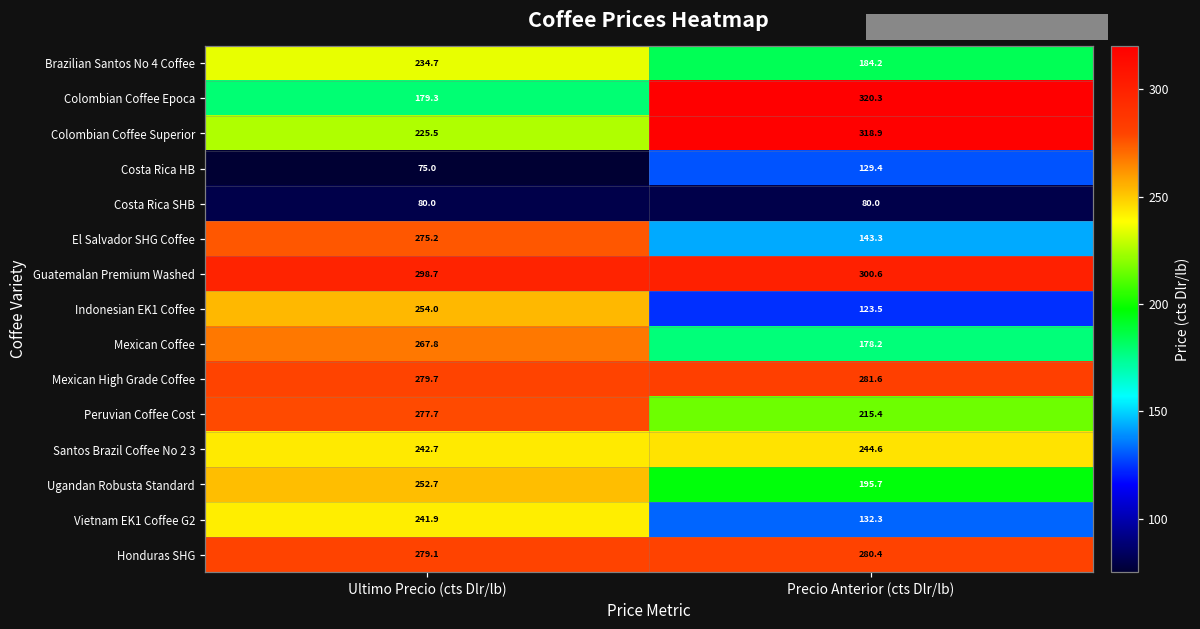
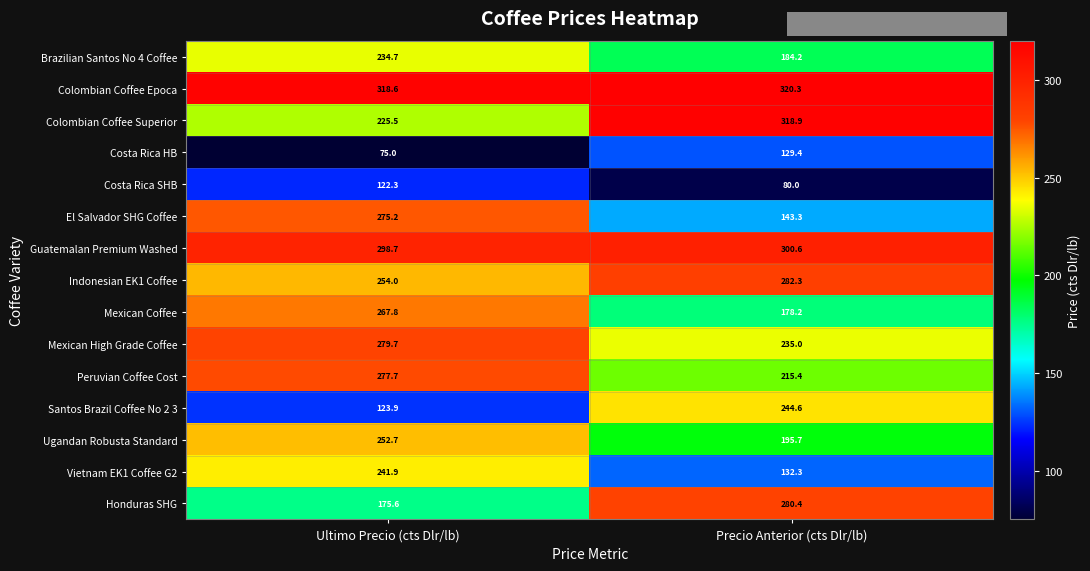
  {
    "Brazilian Santos No 4 Coffee": {
      "Ultimo Precio (cts Dlr/lb)": 234.7,
      "Precio Anterior (cts Dlr/lb)": 184.2
    },
    "Colombian Coffee Epoca": {
-     "Ultimo Precio (cts Dlr/lb)": 179.3,
+     "Ultimo Precio (cts Dlr/lb)": 318.6,
      "Precio Anterior (cts Dlr/lb)": 320.3
    },
    "Colombian Coffee Superior": {
      "Ultimo Precio (cts Dlr/lb)": 225.5,
      "Precio Anterior (cts Dlr/lb)": 318.9
    },
    "Costa Rica HB": {
      "Ultimo Precio (cts Dlr/lb)": 75.0,
      "Precio Anterior (cts Dlr/lb)": 129.4
    },
    "Costa Rica SHB": {
-     "Ultimo Precio (cts Dlr/lb)": 80.0,
+     "Ultimo Precio (cts Dlr/lb)": 122.3,
      "Precio Anterior (cts Dlr/lb)": 80.0
    },
    "El Salvador SHG Coffee": {
      "Ultimo Precio (cts Dlr/lb)": 275.2,
      "Precio Anterior (cts Dlr/lb)": 143.3
    },
    "Guatemalan Premium Washed": {
      "Ultimo Precio (cts Dlr/lb)": 298.7,
      "Precio Anterior (cts Dlr/lb)": 300.6
    },
    "Indonesian EK1 Coffee": {
      "Ultimo Precio (cts Dlr/lb)": 254.0,
-     "Precio Anterior (cts Dlr/lb)": 123.5
+     "Precio Anterior (cts Dlr/lb)": 282.3
    },
    "Mexican Coffee": {
      "Ultimo Precio (cts Dlr/lb)": 267.8,
      "Precio Anterior (cts Dlr/lb)": 178.2
    },
    "Mexican High Grade Coffee": {
      "Ultimo Precio (cts Dlr/lb)": 279.7,
-     "Precio Anterior (cts Dlr/lb)": 281.6
+     "Precio Anterior (cts Dlr/lb)": 235.0
    },
    "Peruvian Coffee Cost": {
      "Ultimo Precio (cts Dlr/lb)": 277.7,
      "Precio Anterior (cts Dlr/lb)": 215.4
    },
    "Santos Brazil Coffee No 2 3": {
-     "Ultimo Precio (cts Dlr/lb)": 242.7,
+     "Ultimo Precio (cts Dlr/lb)": 123.9,
      "Precio Anterior (cts Dlr/lb)": 244.6
    },
    "Ugandan Robusta Standard": {
      "Ultimo Precio (cts Dlr/lb)": 252.7,
      "Precio Anterior (cts Dlr/lb)": 195.7
    },
    "Vietnam EK1 Coffee G2": {
      "Ultimo Precio (cts Dlr/lb)": 241.9,
      "Precio Anterior (cts Dlr/lb)": 132.3
    },
    "Honduras SHG": {
-     "Ultimo Precio (cts Dlr/lb)": 279.1,
+     "Ultimo Precio (cts Dlr/lb)": 175.6,
      "Precio Anterior (cts Dlr/lb)": 280.4
    }
  }
